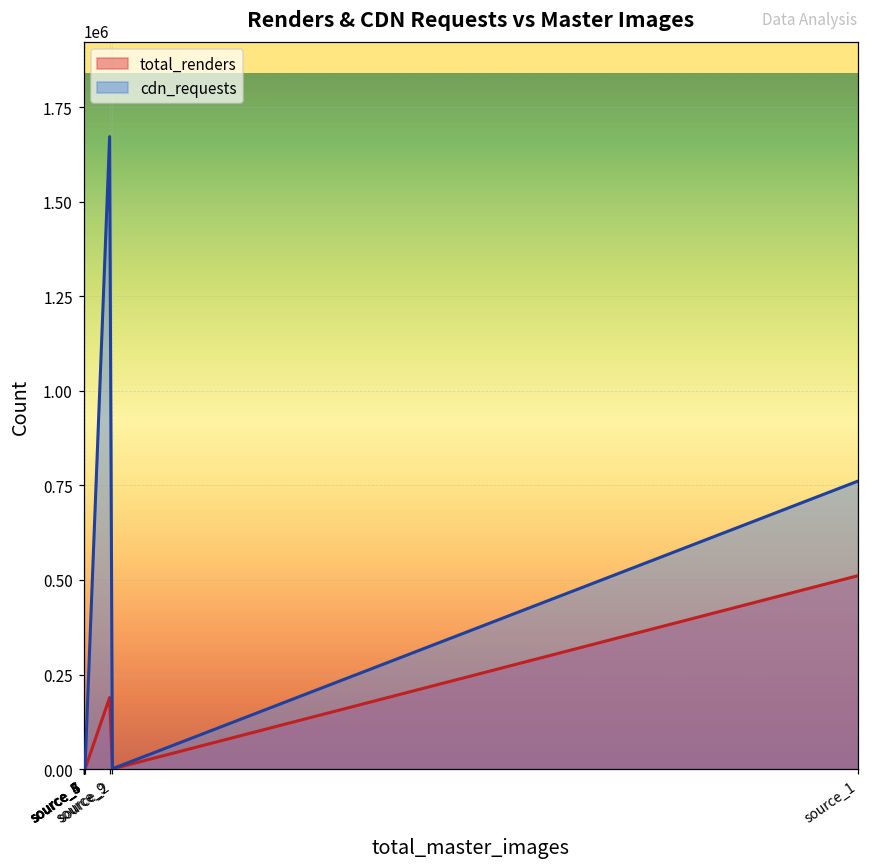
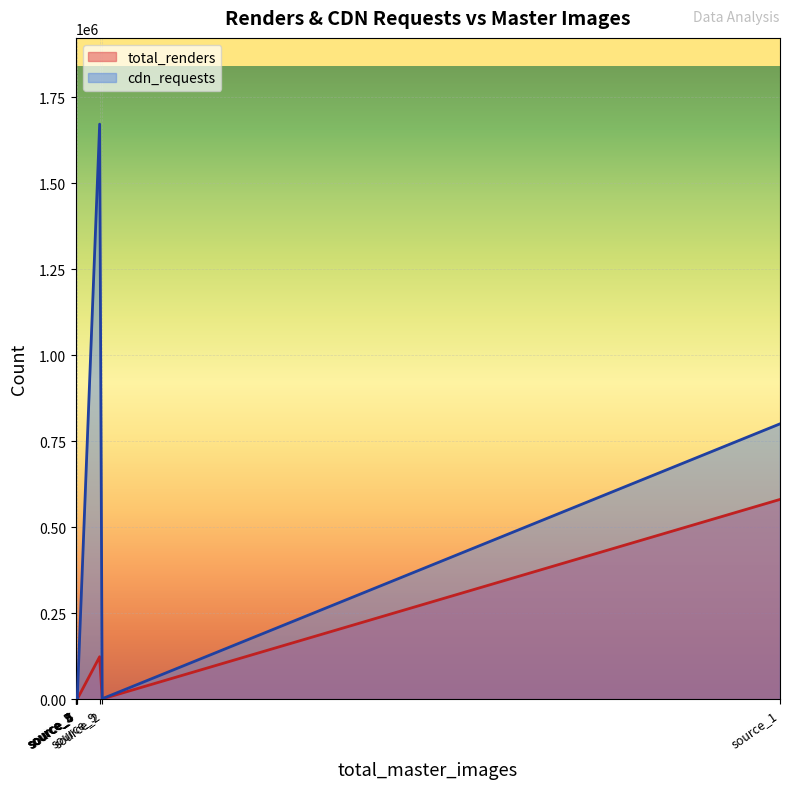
  {
    "total_renders": {
-     "source_9": 190000,
-     "source_1": 510000
+     "source_9": 120000,
+     "source_1": 580000
    },
    "cdn_requests": {
      "source_9": 1670000,
-     "source_1": 760000
+     "source_1": 800000
    }
  }
